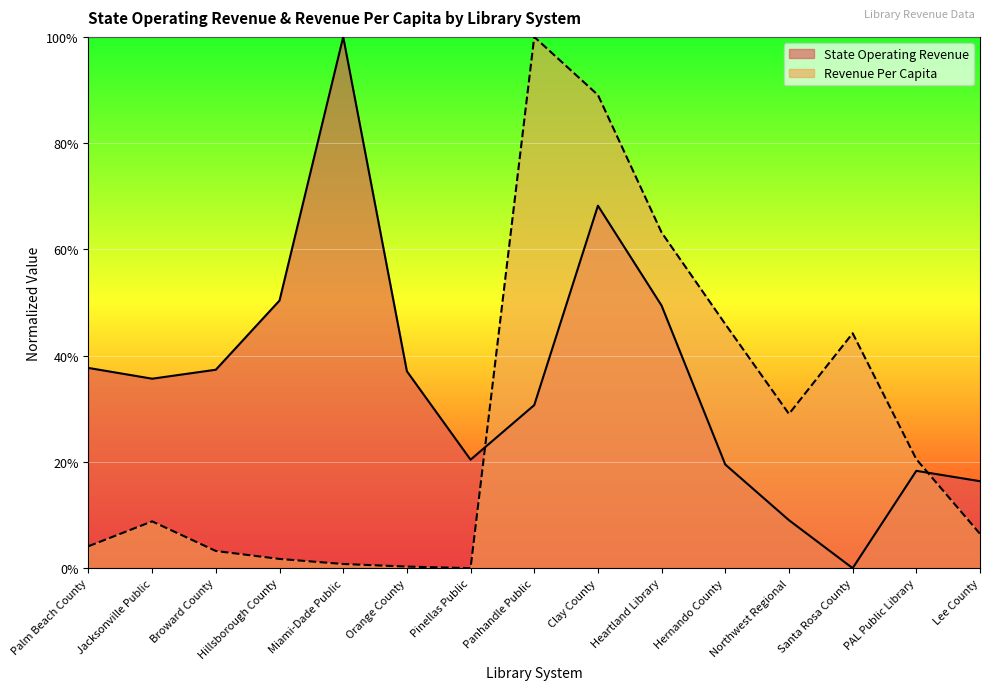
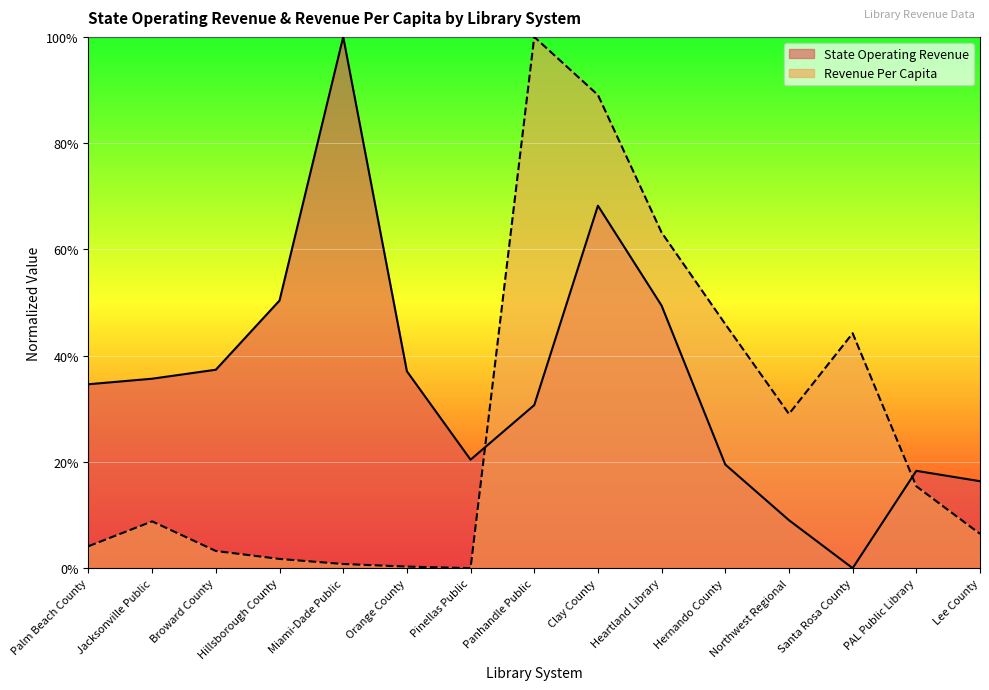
  {
    "State Operating Revenue": {
-     "Palm Beach County": "38%",
+     "Palm Beach County": "35%",
      "Jacksonville Public": "36%",
      "Broward County": "37%",
      "Hillsborough County": "50%",
      "Miami-Dade Public": "100%",
      "Orange County": "37%",
      "Pinellas Public": "20%",
      "Panhandle Public": "31%",
      "Clay County": "68%",
      "Heartland Library": "49%",
      "Hernando County": "20%",
      "Northwest Regional": "9%",
      "Santa Rosa County": "0%",
      "PAL Public Library": "18%",
      "Lee County": "16%"
    },
    "Revenue Per Capita": {
      "Palm Beach County": "4%",
      "Jacksonville Public": "9%",
      "Broward County": "3%",
      "Hillsborough County": "2%",
      "Miami-Dade Public": "1%",
      "Orange County": "0%",
      "Pinellas Public": "0%",
      "Panhandle Public": "100%",
      "Clay County": "89%",
      "Heartland Library": "63%",
      "Hernando County": "46%",
      "Northwest Regional": "29%",
      "Santa Rosa County": "44%",
-     "PAL Public Library": "21%",
+     "PAL Public Library": "15%",
      "Lee County": "6%"
    }
  }
